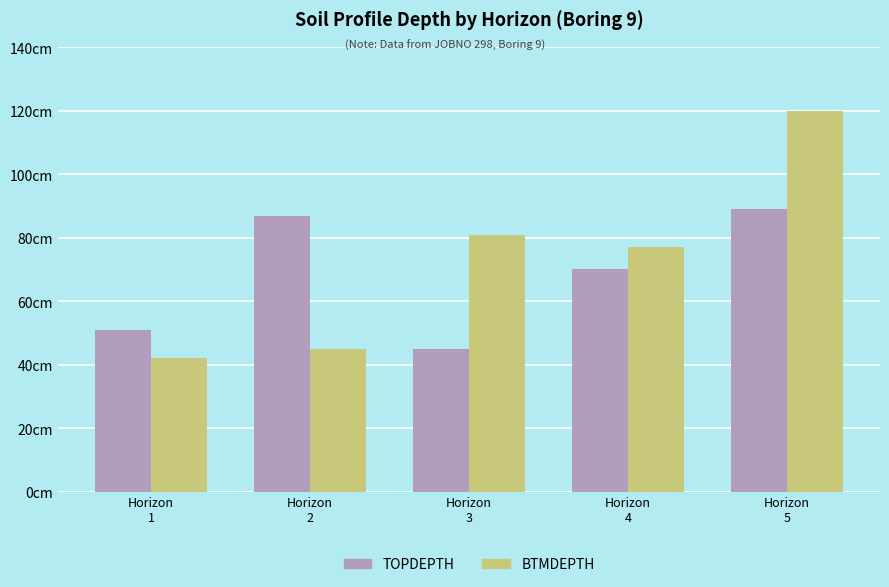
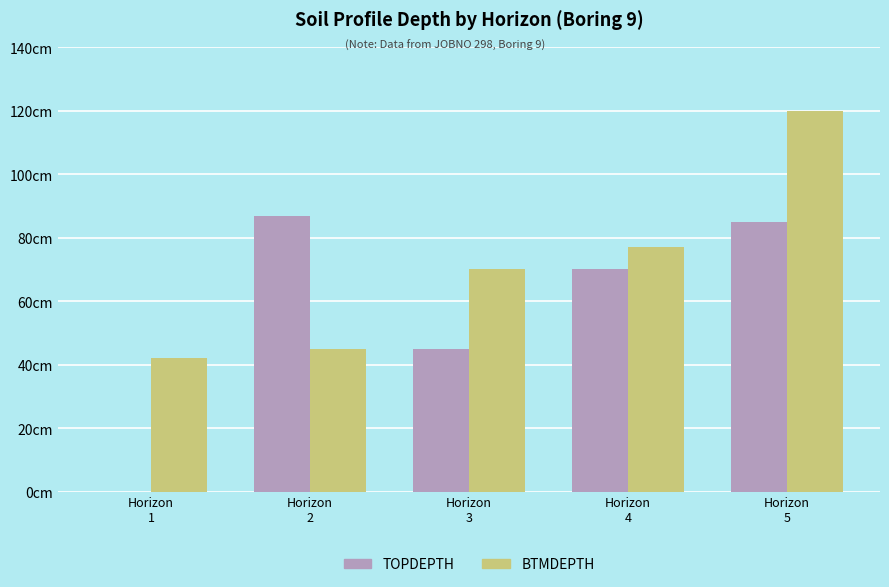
  {
    "TOPDEPTH": {
-     "Horizon 1": "51cm",
+     "Horizon 1": "0cm",
      "Horizon 2": "87cm",
      "Horizon 3": "45cm",
      "Horizon 4": "70cm",
-     "Horizon 5": "89cm"
+     "Horizon 5": "85cm"
    },
    "BTMDEPTH": {
      "Horizon 1": "42cm",
      "Horizon 2": "45cm",
-     "Horizon 3": "81cm",
+     "Horizon 3": "70cm",
      "Horizon 4": "77cm",
      "Horizon 5": "120cm"
    }
  }
